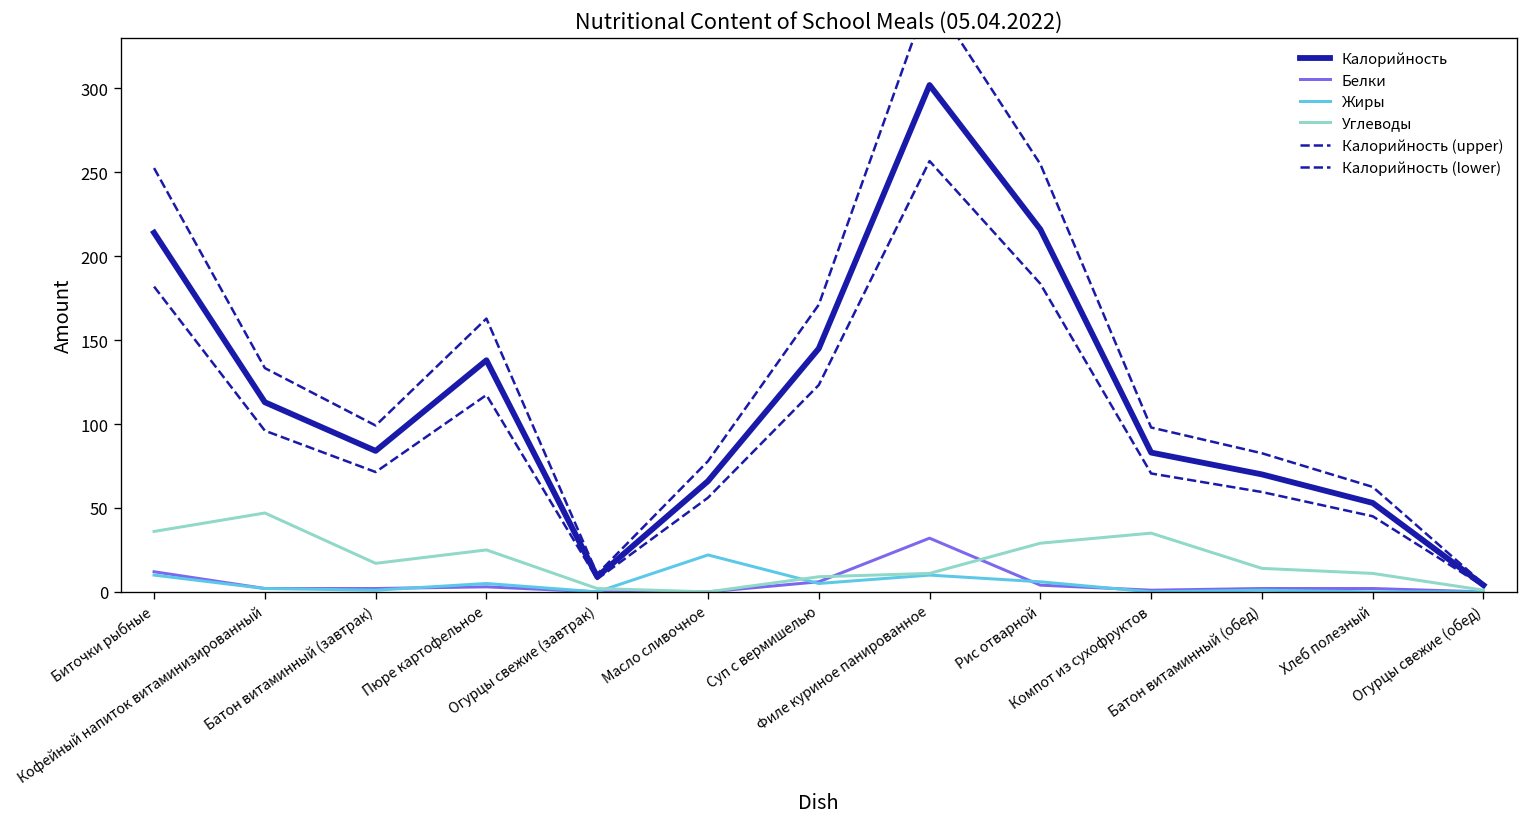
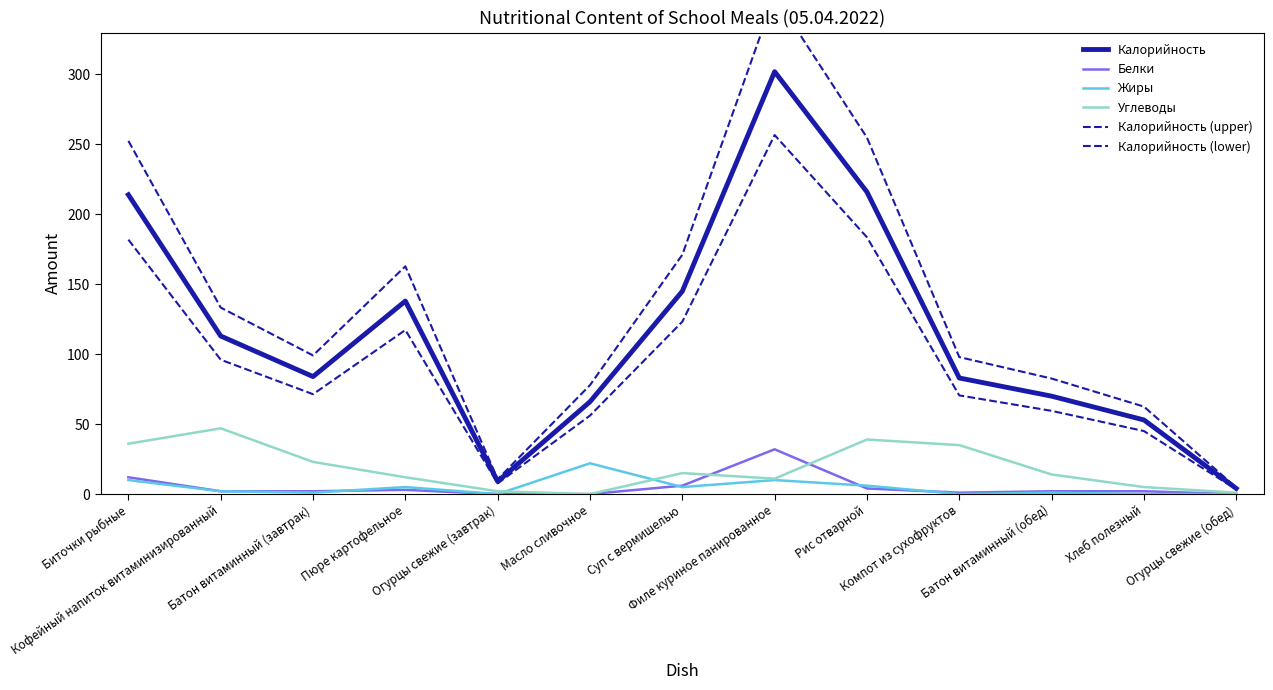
  {
    "Белки": {
      "Биточки рыбные": 12,
      "Пюре картофельное": 3,
      "Филе куриное панированное": 32,
      "Рис отварной": 4,
      "Хлеб полезный": 2
    },
    "Жиры": {
      "Биточки рыбные": 10,
      "Пюре картофельное": 5,
      "Масло сливочное": 22,
      "Рис отварной": 6,
      "Хлеб полезный": 0
    },
    "Углеводы": {
      "Биточки рыбные": 36,
      "Кофейный напиток витаминизированный": 47,
-     "Батон витаминный (завтрак)": 17,
-     "Пюре картофельное": 25,
+     "Батон витаминный (завтрак)": 23,
+     "Пюре картофельное": 12,
      "Огурцы свежие (завтрак)": 2,
-     "Суп с вермишелью": 9,
-     "Рис отварной": 29,
+     "Суп с вермишелью": 15,
+     "Рис отварной": 39,
      "Компот из сухофруктов": 35,
      "Батон витаминный (обед)": 14,
-     "Хлеб полезный": 11
+     "Хлеб полезный": 5
    }
  }
